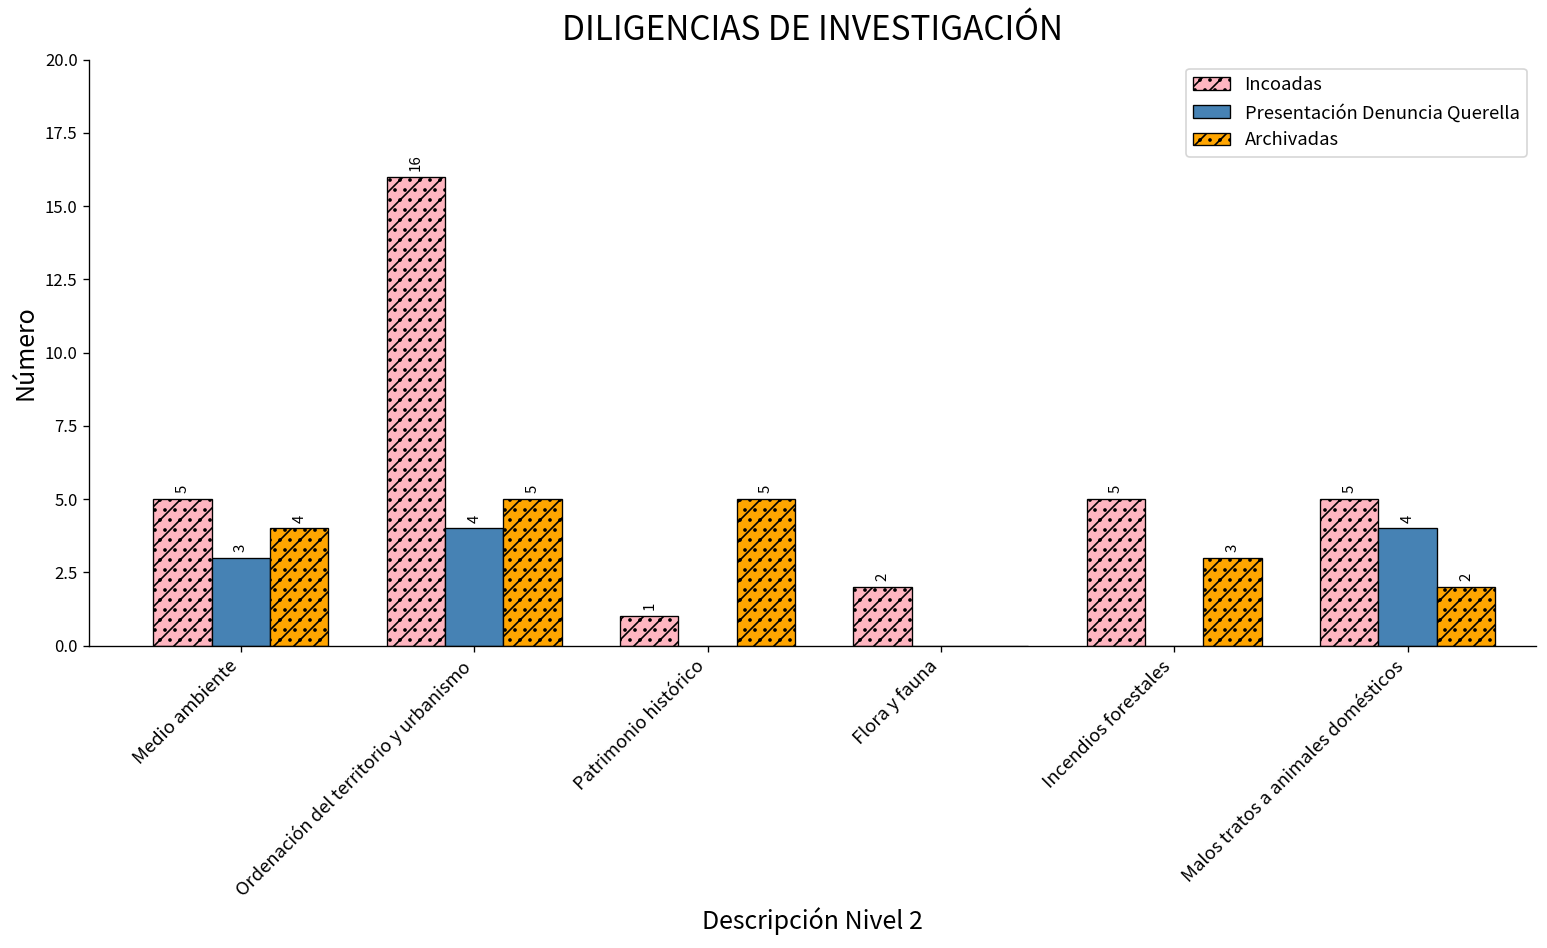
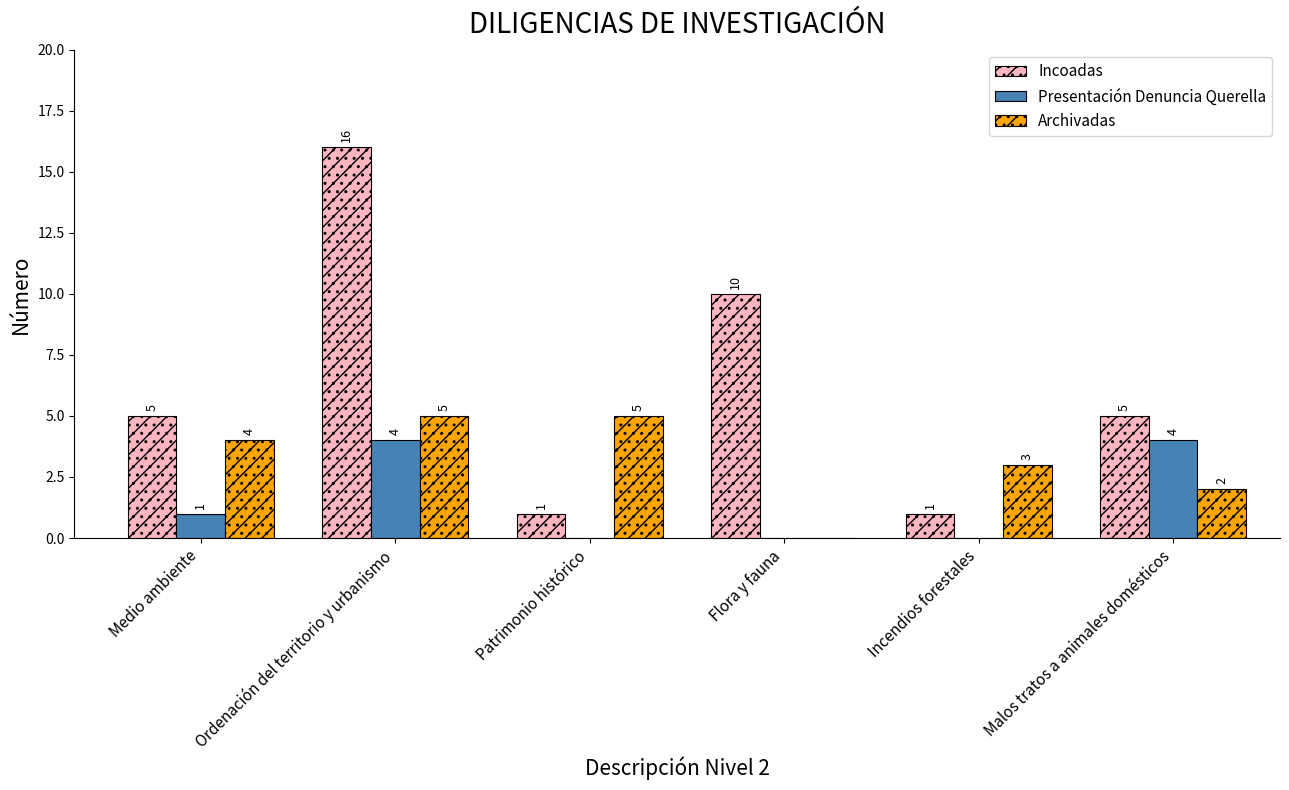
  {
    "Incoadas": {
      "Medio ambiente": 5,
      "Ordenación del territorio y urbanismo": 16,
      "Patrimonio histórico": 1,
-     "Flora y fauna": 2,
-     "Incendios forestales": 5,
+     "Flora y fauna": 10,
+     "Incendios forestales": 1,
      "Malos tratos a animales domésticos": 5
    },
    "Presentación Denuncia Querella": {
-     "Medio ambiente": 3,
+     "Medio ambiente": 1,
      "Ordenación del territorio y urbanismo": 4,
      "Malos tratos a animales domésticos": 4
    },
    "Archivadas": {
      "Medio ambiente": 4,
      "Ordenación del territorio y urbanismo": 5,
      "Patrimonio histórico": 5,
      "Incendios forestales": 3,
      "Malos tratos a animales domésticos": 2
    }
  }
